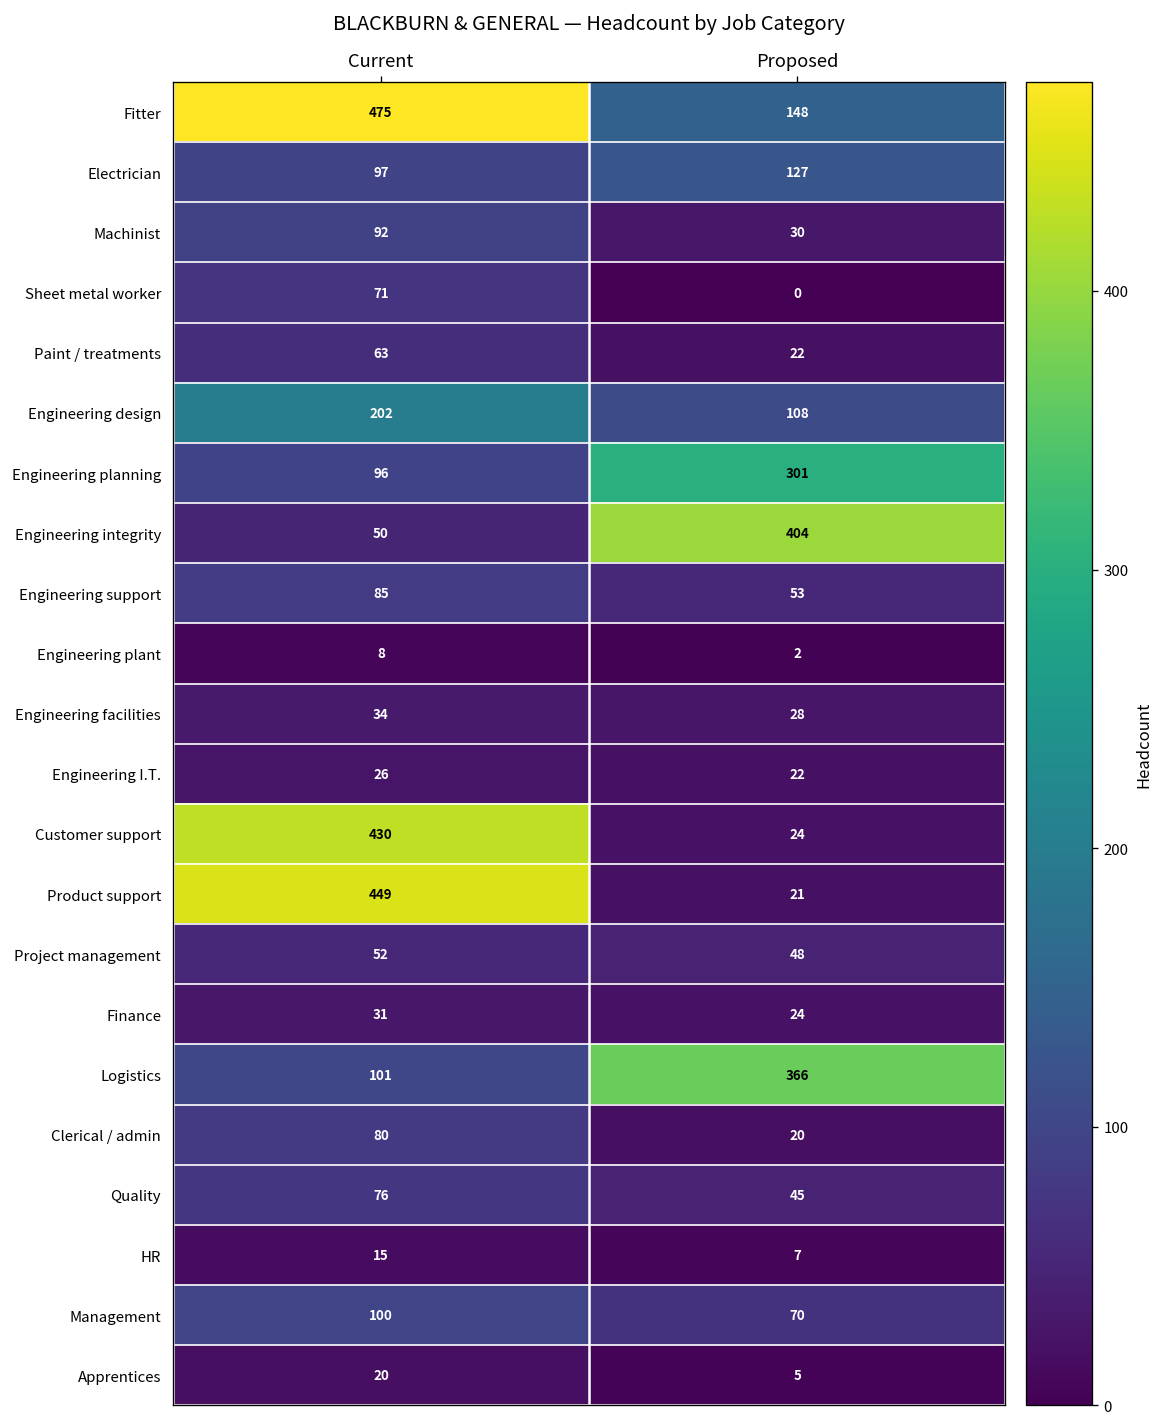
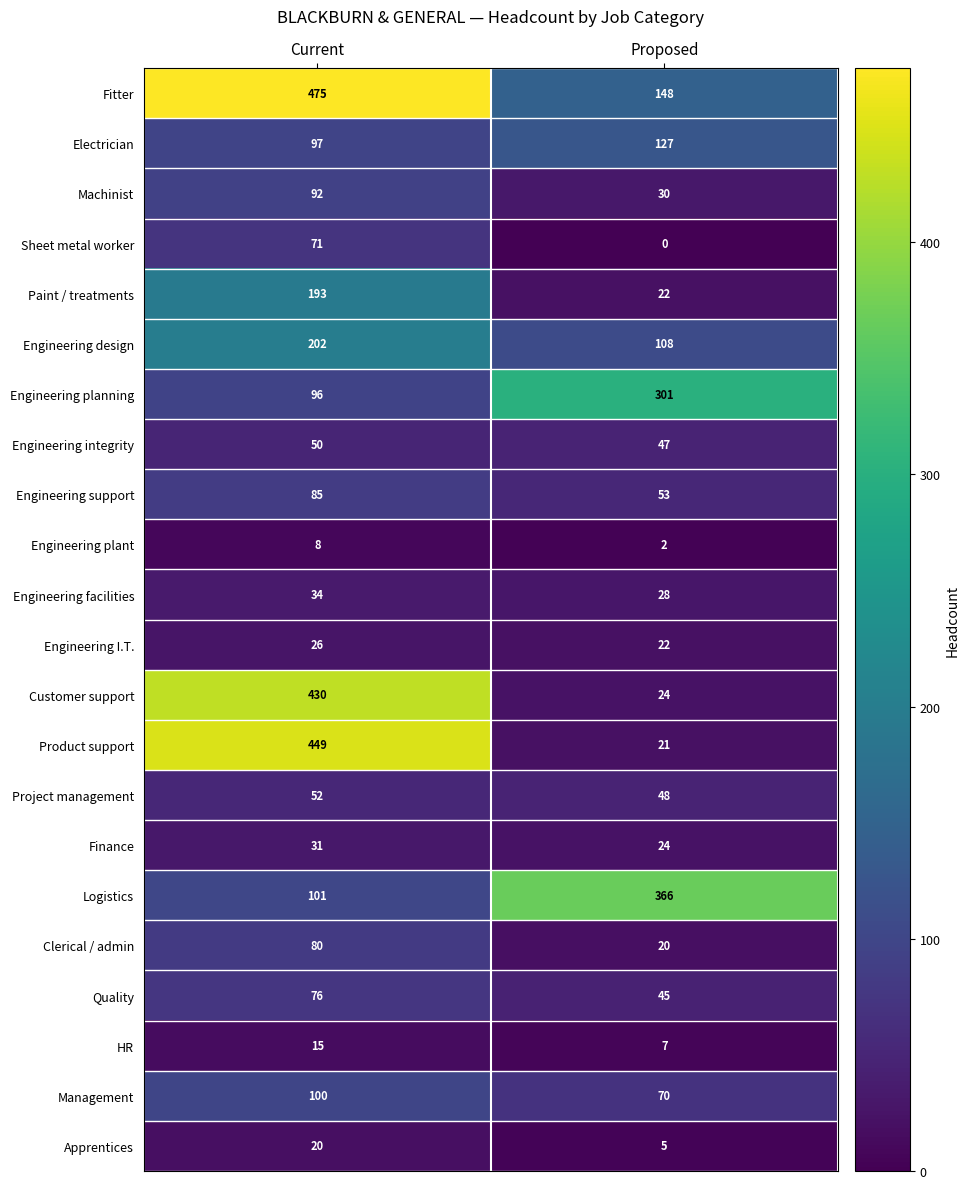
  {
    "Fitter": {
      "Current": 475,
      "Proposed": 148
    },
    "Electrician": {
      "Current": 97,
      "Proposed": 127
    },
    "Machinist": {
      "Current": 92,
      "Proposed": 30
    },
    "Sheet metal worker": {
      "Current": 71,
      "Proposed": 0
    },
    "Paint / treatments": {
-     "Current": 63,
+     "Current": 193,
      "Proposed": 22
    },
    "Engineering design": {
      "Current": 202,
      "Proposed": 108
    },
    "Engineering planning": {
      "Current": 96,
      "Proposed": 301
    },
    "Engineering integrity": {
      "Current": 50,
-     "Proposed": 404
+     "Proposed": 47
    },
    "Engineering support": {
      "Current": 85,
      "Proposed": 53
    },
    "Engineering plant": {
      "Current": 8,
      "Proposed": 2
    },
    "Engineering facilities": {
      "Current": 34,
      "Proposed": 28
    },
    "Engineering I.T.": {
      "Current": 26,
      "Proposed": 22
    },
    "Customer support": {
      "Current": 430,
      "Proposed": 24
    },
    "Product support": {
      "Current": 449,
      "Proposed": 21
    },
    "Project management": {
      "Current": 52,
      "Proposed": 48
    },
    "Finance": {
      "Current": 31,
      "Proposed": 24
    },
    "Logistics": {
      "Current": 101,
      "Proposed": 366
    },
    "Clerical / admin": {
      "Current": 80,
      "Proposed": 20
    },
    "Quality": {
      "Current": 76,
      "Proposed": 45
    },
    "HR": {
      "Current": 15,
      "Proposed": 7
    },
    "Management": {
      "Current": 100,
      "Proposed": 70
    },
    "Apprentices": {
      "Current": 20,
      "Proposed": 5
    }
  }
